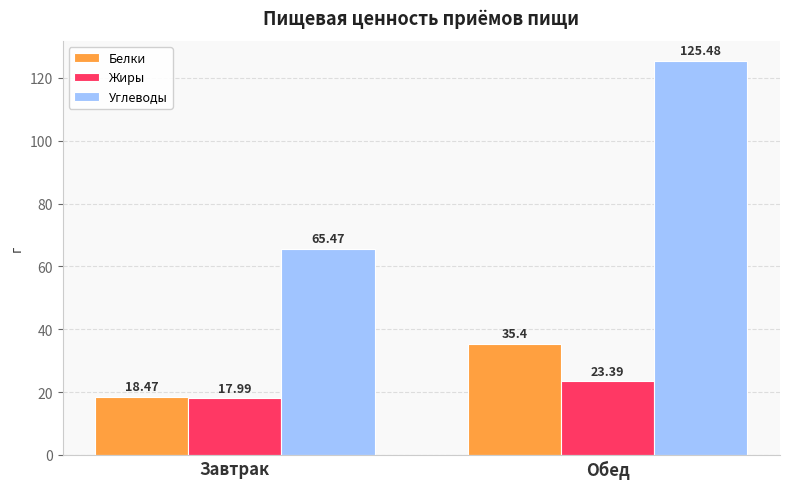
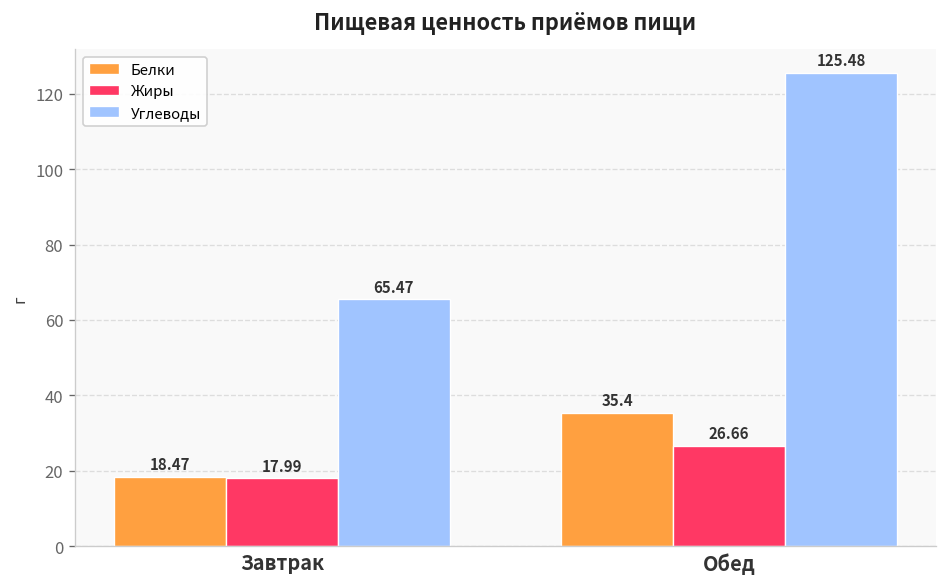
  {
    "Белки": {
      "Завтрак": 18.47,
      "Обед": 35.4
    },
    "Жиры": {
      "Завтрак": 17.99,
-     "Обед": 23.39
+     "Обед": 26.66
    },
    "Углеводы": {
      "Завтрак": 65.47,
      "Обед": 125.48
    }
  }
